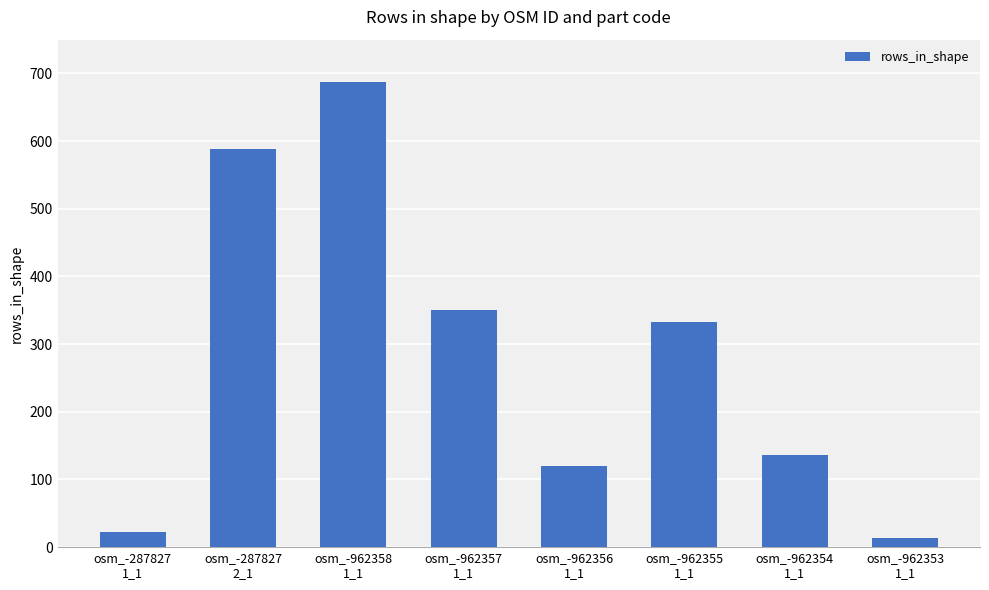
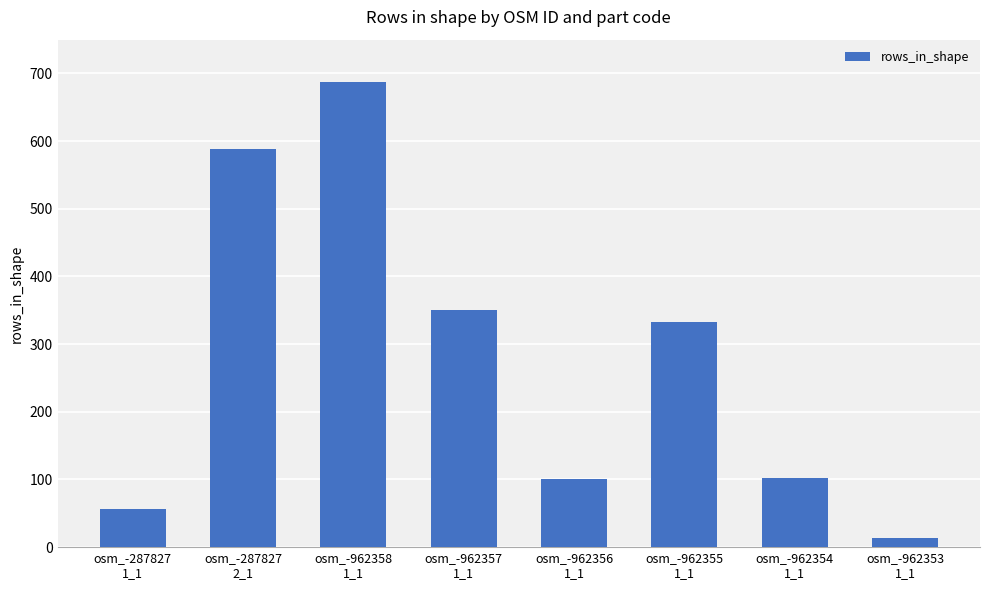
  {
-   "osm_-287827 1_1": 20,
+   "osm_-287827 1_1": 60,
    "osm_-287827 2_1": 590,
    "osm_-962358 1_1": 690,
    "osm_-962357 1_1": 350,
-   "osm_-962356 1_1": 120,
+   "osm_-962356 1_1": 100,
    "osm_-962355 1_1": 330,
-   "osm_-962354 1_1": 140,
+   "osm_-962354 1_1": 100,
    "osm_-962353 1_1": 10
  }
